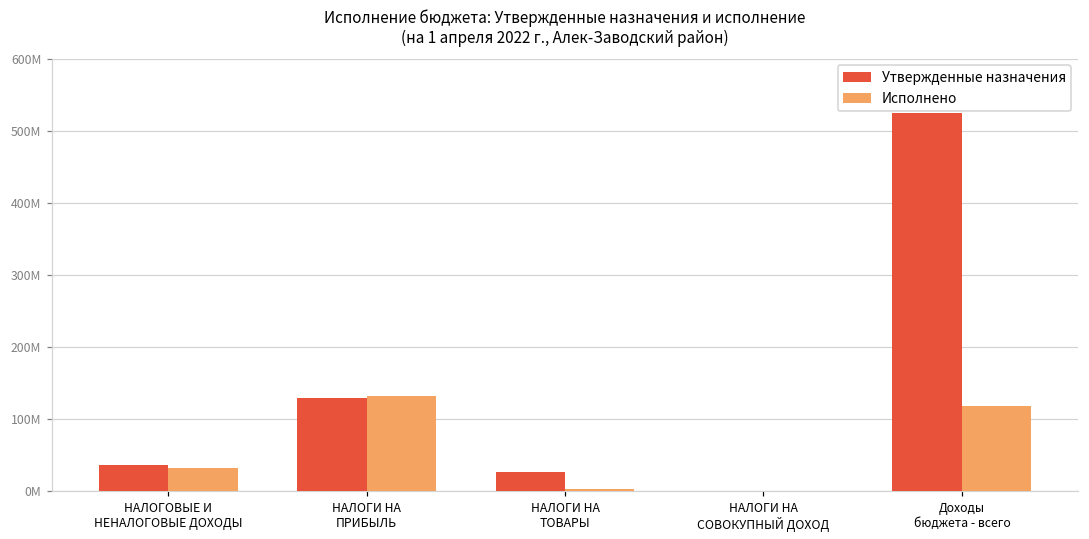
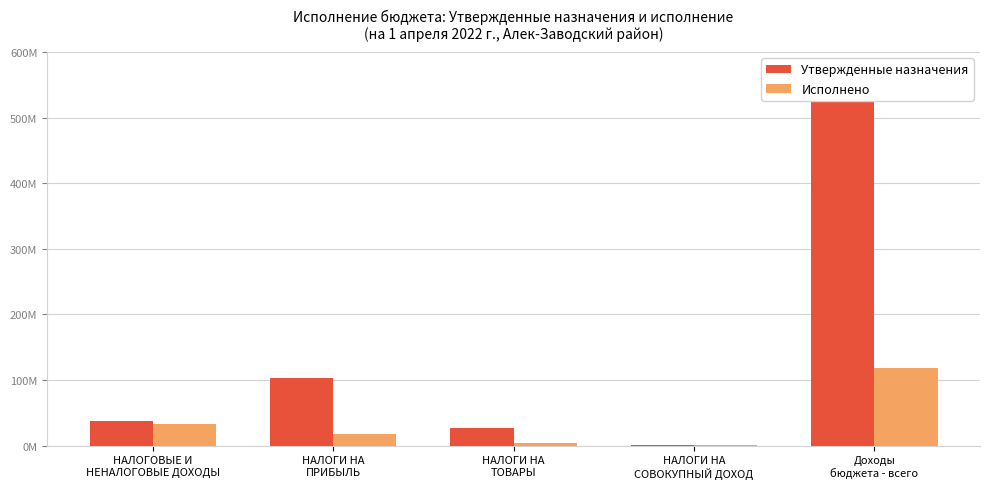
  {
    "Утвержденные назначения": {
      "НАЛОГОВЫЕ И НЕНАЛОГОВЫЕ ДОХОДЫ": 40000000,
-     "НАЛОГИ НА ПРИБЫЛЬ": 130000000,
+     "НАЛОГИ НА ПРИБЫЛЬ": 100000000,
      "НАЛОГИ НА ТОВАРЫ": 30000000,
      "Доходы бюджета - всего": 520000000
    },
    "Исполнено": {
      "НАЛОГОВЫЕ И НЕНАЛОГОВЫЕ ДОХОДЫ": 30000000,
-     "НАЛОГИ НА ПРИБЫЛЬ": 130000000,
+     "НАЛОГИ НА ПРИБЫЛЬ": 20000000,
      "Доходы бюджета - всего": 120000000
    }
  }
